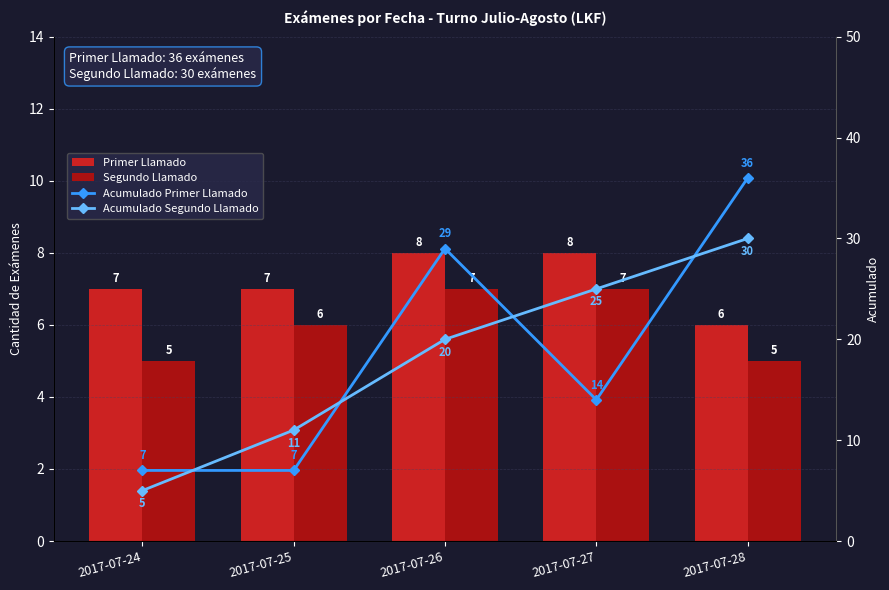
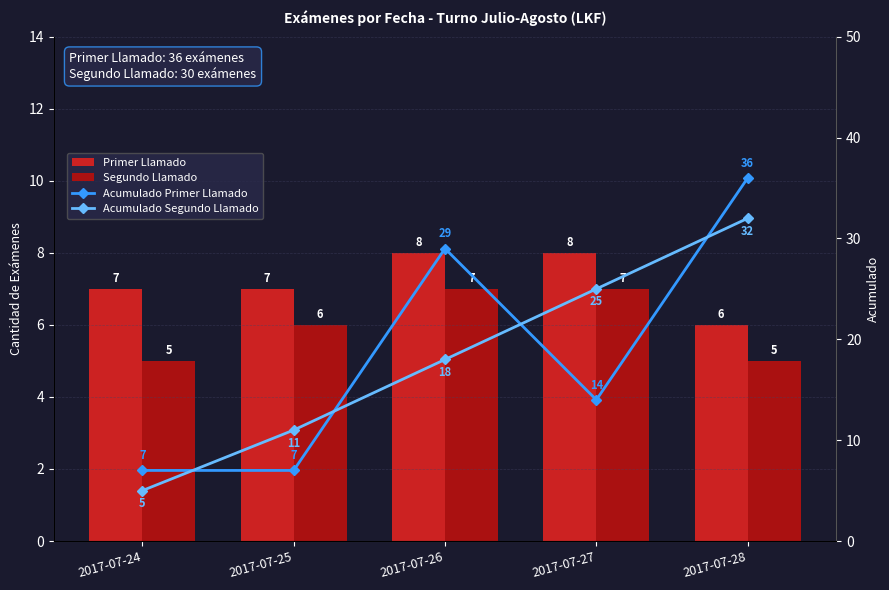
  {
    "Acumulado Primer Llamado": {
      "2017-07-24": 7,
      "2017-07-26": 29,
      "2017-07-27": 14,
      "2017-07-28": 36
    },
    "Acumulado Segundo Llamado": {
      "2017-07-25": 11,
-     "2017-07-26": 20,
+     "2017-07-26": 18,
      "2017-07-27": 25,
-     "2017-07-28": 30
+     "2017-07-28": 32
    }
  }
